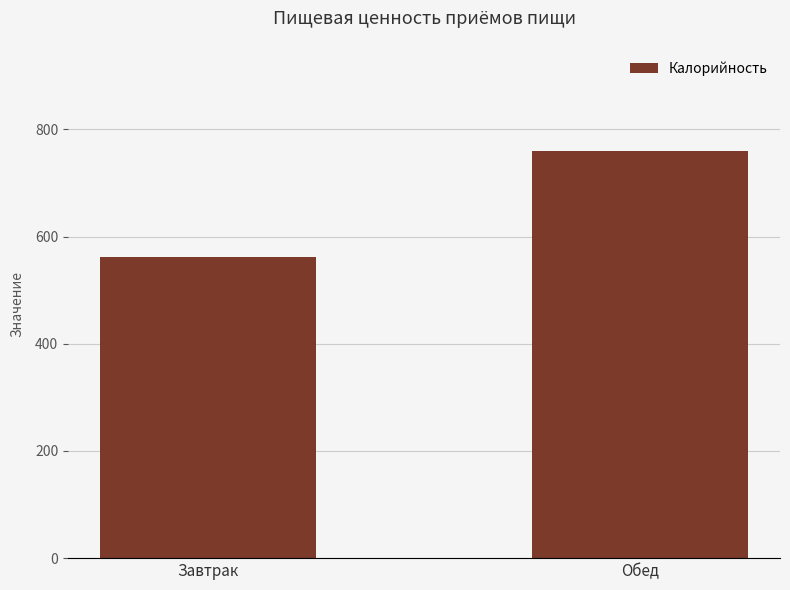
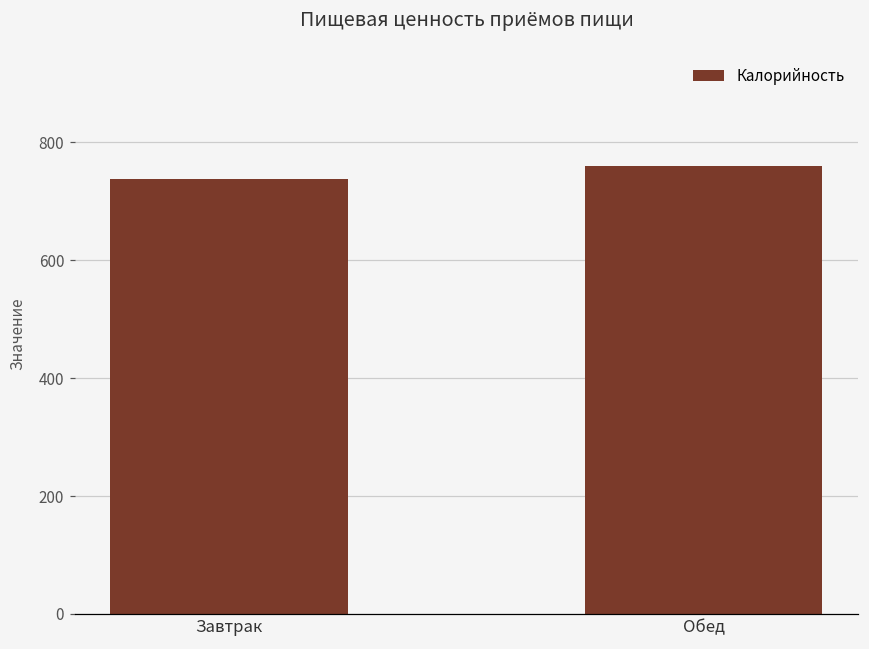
  {
-   "Завтрак": 560,
+   "Завтрак": 740,
    "Обед": 760
  }
